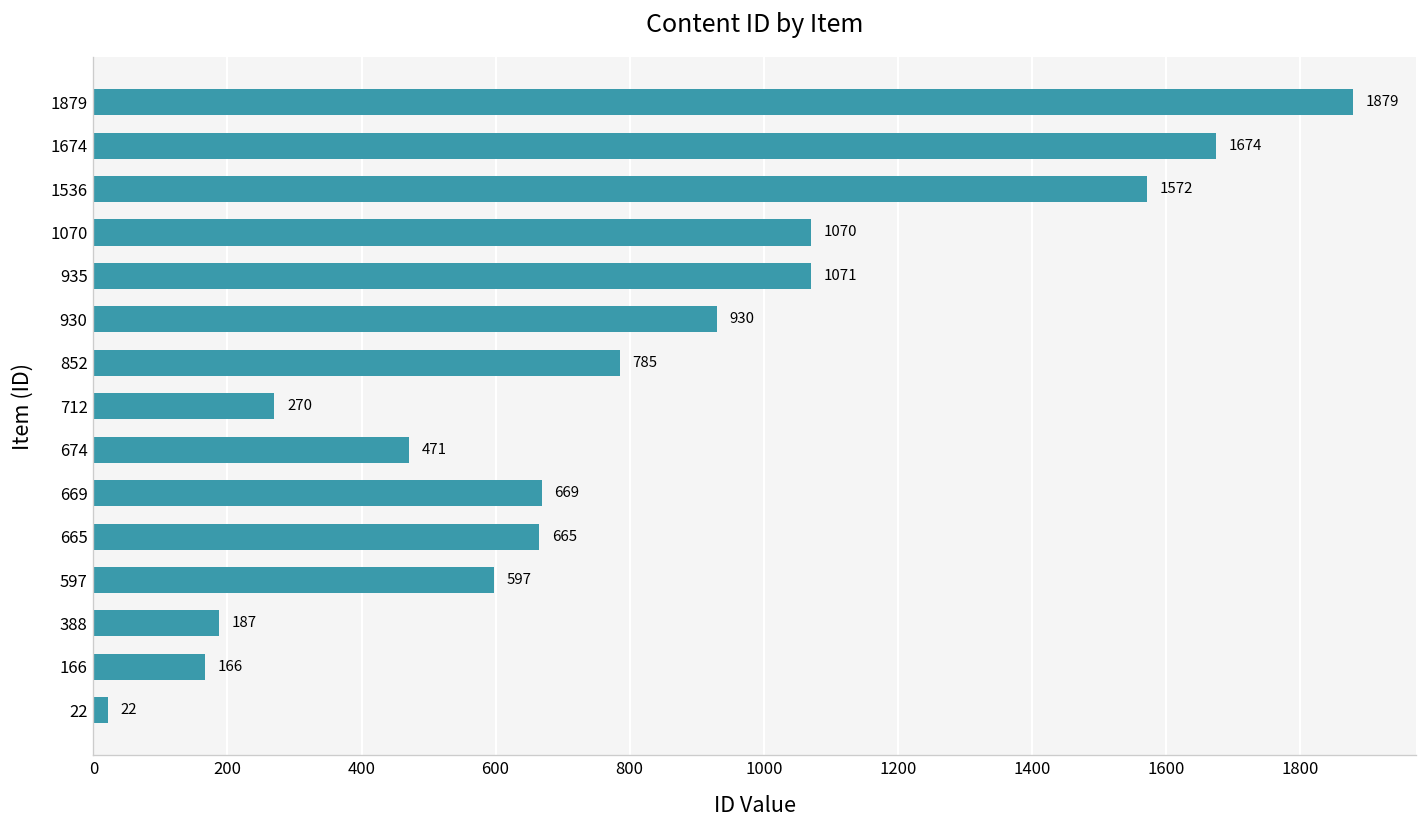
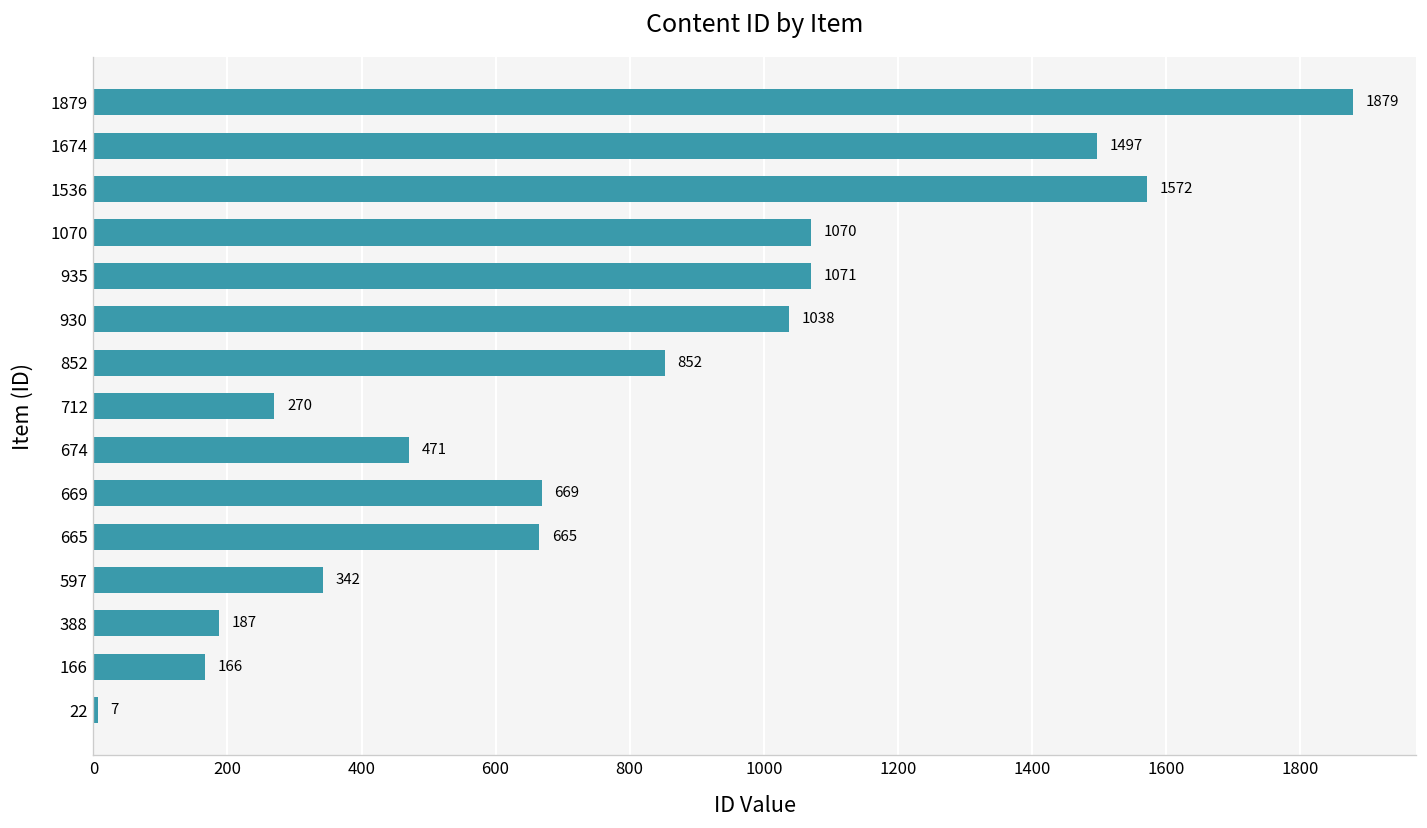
  {
    "1879": 1879,
-   "1674": 1674,
+   "1674": 1497,
    "1536": 1572,
    "1070": 1070,
    "935": 1071,
-   "930": 930,
-   "852": 785,
+   "930": 1038,
+   "852": 852,
    "712": 270,
    "674": 471,
    "669": 669,
    "665": 665,
-   "597": 597,
+   "597": 342,
    "388": 187,
    "166": 166,
-   "22": 22
+   "22": 7
  }
